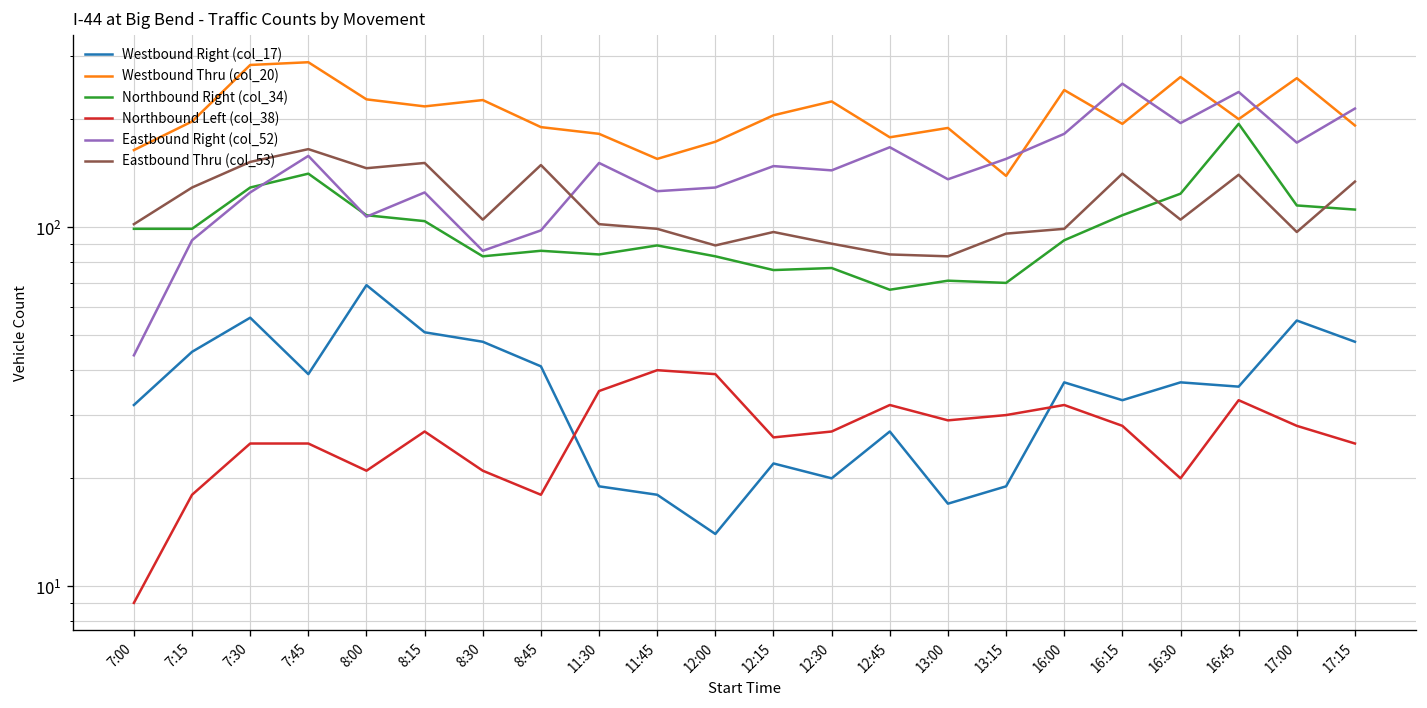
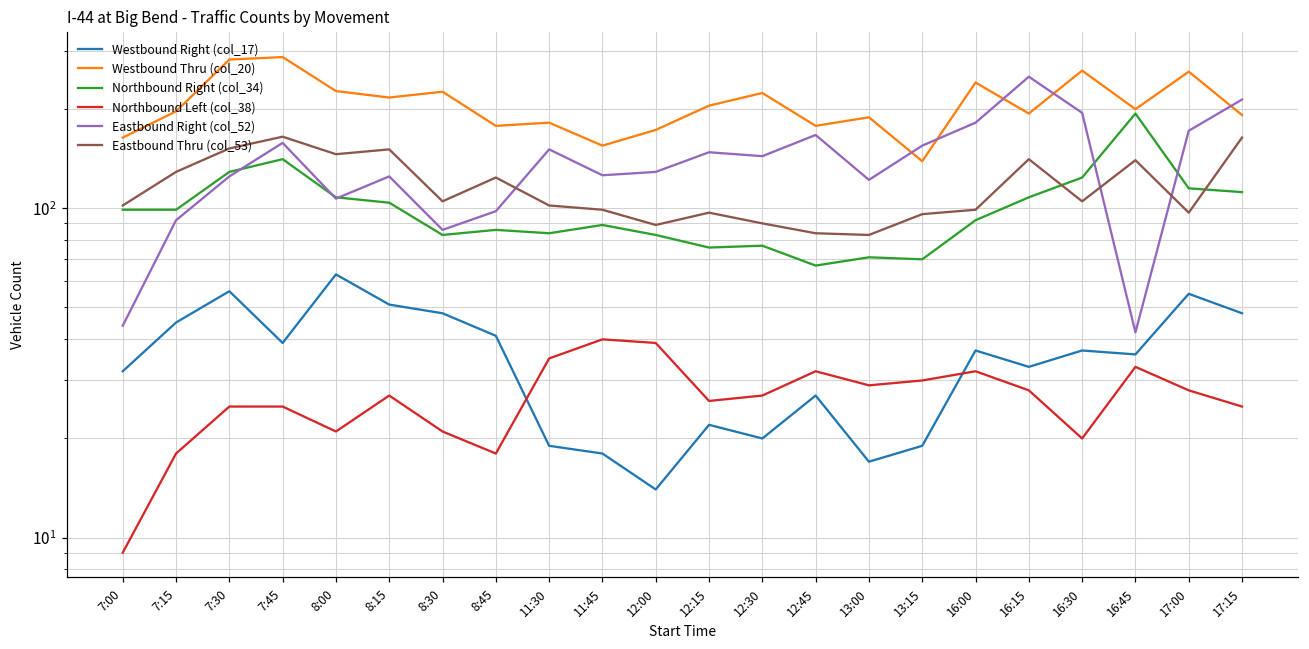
  {
    "Westbound Right (col_17)": {
      "7:00": 32,
      "7:15": 45,
      "7:30": 56,
      "7:45": 39,
-     "8:00": 69,
+     "8:00": 63,
      "8:15": 51,
      "8:30": 48,
      "8:45": 41,
      "11:30": 19,
      "11:45": 18,
      "12:00": 14,
      "12:15": 22,
      "12:30": 20,
      "12:45": 27,
      "13:00": 17,
      "13:15": 19,
      "16:00": 37,
      "16:15": 33,
      "16:30": 37,
      "16:45": 36,
      "17:00": 55,
      "17:15": 48
    },
    "Westbound Thru (col_20)": {
      "7:00": 160,
      "7:15": 200,
      "7:30": 280,
      "7:45": 290,
      "8:00": 230,
      "8:15": 220,
      "8:30": 230,
-     "8:45": 190,
+     "8:45": 180,
      "11:30": 180,
      "11:45": 160,
      "12:00": 170,
      "12:15": 210,
      "12:30": 220,
      "12:45": 180,
      "13:00": 190,
      "13:15": 140,
      "16:00": 240,
      "16:15": 190,
      "16:30": 260,
      "16:45": 200,
      "17:00": 260,
      "17:15": 190
    },
    "Northbound Right (col_34)": {
      "7:00": 99,
      "7:15": 99,
      "7:30": 129,
      "7:45": 140,
      "8:15": 104,
      "8:30": 83,
      "8:45": 86,
      "11:30": 84,
      "11:45": 89,
      "12:00": 83,
      "12:15": 76,
      "12:30": 77,
      "12:45": 67,
      "13:00": 71,
      "13:15": 70,
      "16:00": 92,
      "16:15": 108,
      "16:30": 124,
      "16:45": 190,
      "17:00": 115,
      "17:15": 112
    },
    "Northbound Left (col_38)": {
      "7:00": 9,
      "7:15": 18,
      "7:30": 25,
      "7:45": 25,
      "8:00": 21,
      "8:15": 27,
      "8:30": 21,
      "8:45": 18,
      "11:30": 35,
      "11:45": 40,
      "12:00": 39,
      "12:15": 26,
      "12:30": 27,
      "12:45": 32,
      "13:00": 29,
      "13:15": 30,
      "16:00": 32,
      "16:15": 28,
      "16:30": 20,
      "16:45": 33,
      "17:00": 28,
      "17:15": 25
    },
    "Eastbound Right (col_52)": {
      "7:00": 44,
      "7:15": 92,
      "7:30": 125,
      "7:45": 160,
      "8:15": 125,
      "8:30": 86,
      "8:45": 98,
      "11:30": 150,
      "11:45": 126,
      "12:00": 129,
      "12:15": 150,
      "12:30": 140,
      "12:45": 170,
-     "13:00": 140,
+     "13:00": 122,
      "13:15": 160,
      "16:00": 180,
      "16:15": 250,
      "16:30": 200,
-     "16:45": 240,
+     "16:45": 42,
      "17:00": 170,
      "17:15": 210
    },
    "Eastbound Thru (col_53)": {
      "7:00": 102,
      "7:15": 129,
      "7:30": 150,
      "7:45": 170,
      "8:00": 150,
      "8:15": 150,
      "8:30": 105,
-     "8:45": 150,
+     "8:45": 124,
      "11:30": 102,
      "11:45": 99,
      "12:00": 89,
      "12:15": 97,
      "12:30": 90,
      "12:45": 84,
      "13:00": 83,
      "13:15": 96,
      "16:00": 99,
      "16:15": 140,
      "16:30": 105,
      "16:45": 140,
      "17:00": 97,
-     "17:15": 130
+     "17:15": 160
    }
  }
